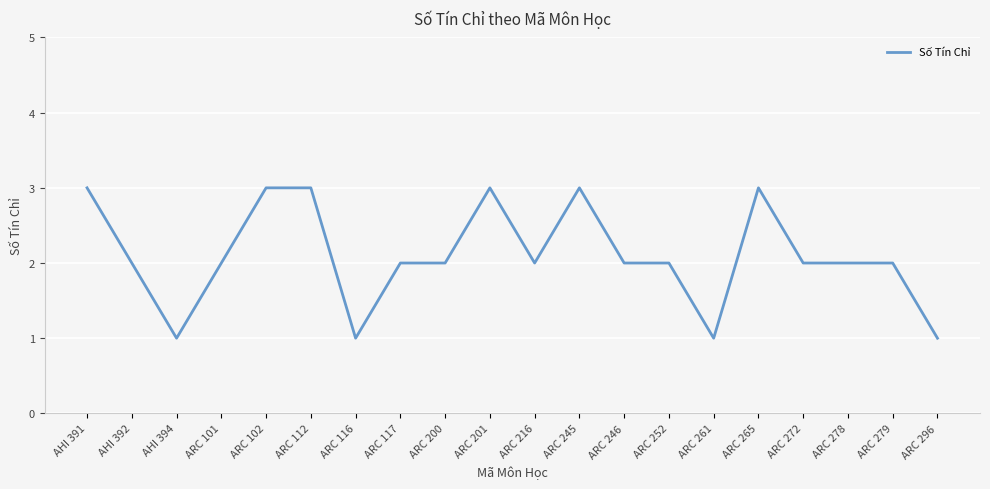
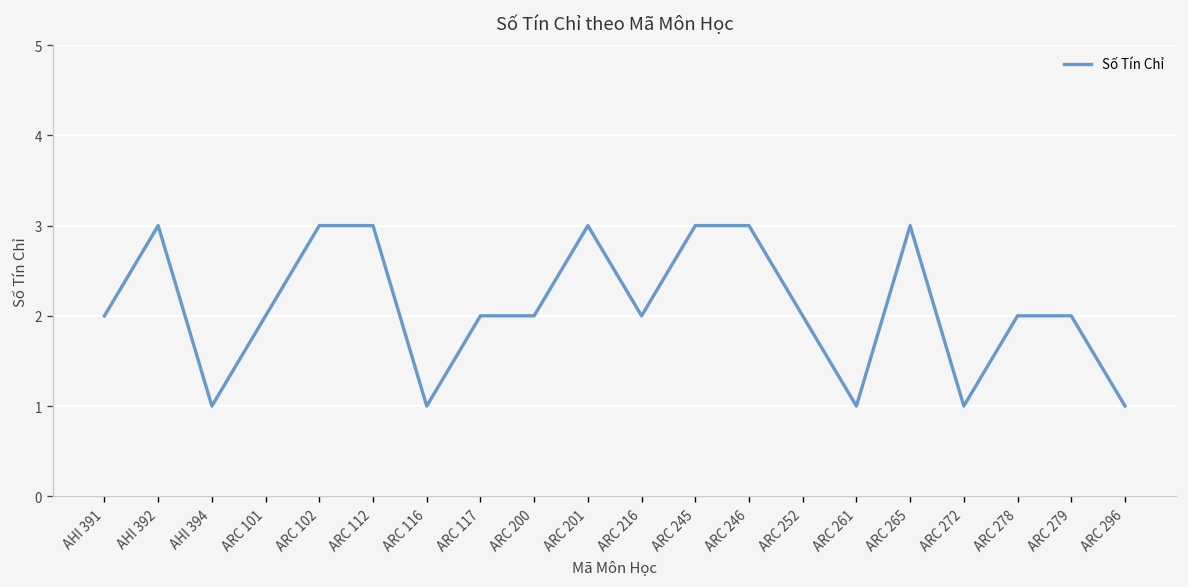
  {
-   "AHI 391": 3,
-   "AHI 392": 2,
+   "AHI 391": 2,
+   "AHI 392": 3,
    "AHI 394": 1,
    "ARC 101": 2,
    "ARC 102": 3,
    "ARC 112": 3,
    "ARC 116": 1,
    "ARC 117": 2,
    "ARC 200": 2,
    "ARC 201": 3,
    "ARC 216": 2,
    "ARC 245": 3,
-   "ARC 246": 2,
+   "ARC 246": 3,
    "ARC 252": 2,
    "ARC 261": 1,
    "ARC 265": 3,
-   "ARC 272": 2,
+   "ARC 272": 1,
    "ARC 278": 2,
    "ARC 279": 2,
    "ARC 296": 1
  }
